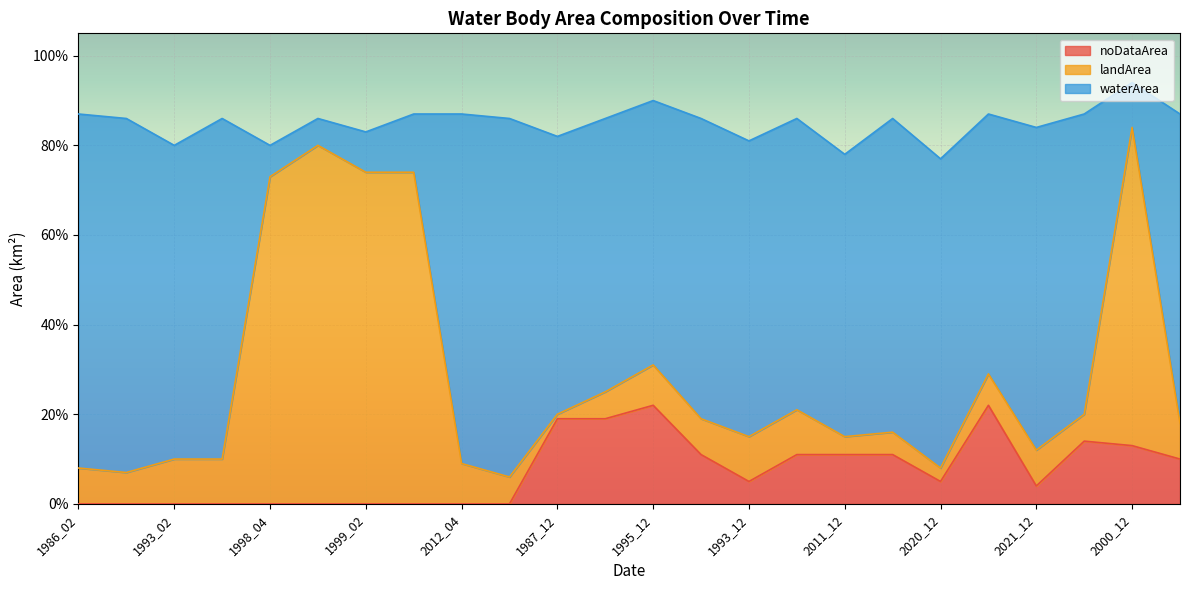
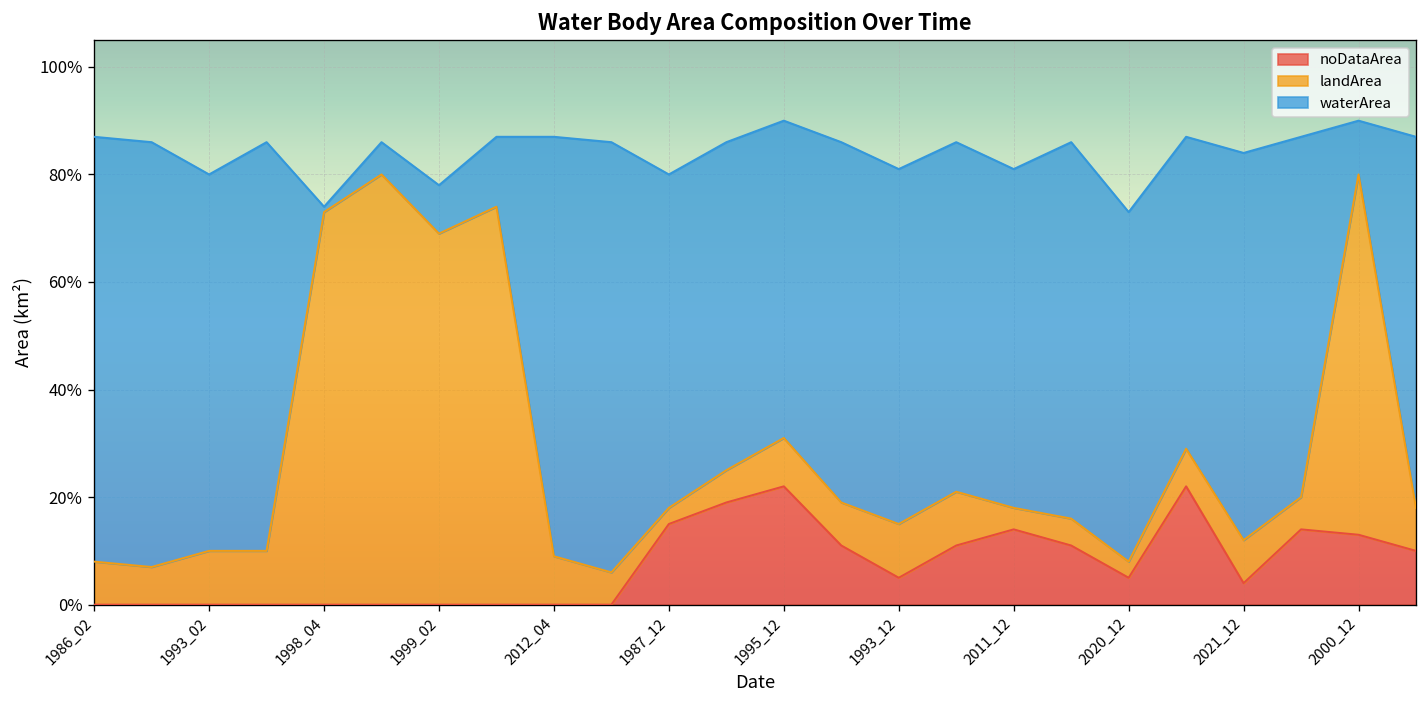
  {
    "noDataArea": {
      "1986_02": "0%",
      "1993_02": "0%",
      "1998_04": "0%",
      "1999_02": "0%",
      "2012_04": "0%",
-     "1987_12": "19%",
+     "1987_12": "15%",
      "1995_12": "22%",
      "1993_12": "5%",
-     "2011_12": "11%",
+     "2011_12": "14%",
      "2020_12": "5%",
      "2021_12": "4%",
      "2000_12": "13%"
    },
    "landArea": {
      "1986_02": "8%",
      "1993_02": "10%",
      "1998_04": "73%",
-     "1999_02": "74%",
+     "1999_02": "69%",
      "2012_04": "9%",
-     "1987_12": "1%",
+     "1987_12": "3%",
      "1995_12": "9%",
      "1993_12": "10%",
      "2011_12": "4%",
      "2020_12": "3%",
      "2021_12": "8%",
-     "2000_12": "71%"
+     "2000_12": "67%"
    },
    "waterArea": {
      "1986_02": "79%",
      "1993_02": "70%",
-     "1998_04": "7%",
+     "1998_04": "1%",
      "1999_02": "9%",
      "2012_04": "78%",
      "1987_12": "62%",
      "1995_12": "59%",
      "1993_12": "66%",
      "2011_12": "63%",
-     "2020_12": "69%",
+     "2020_12": "65%",
      "2021_12": "72%"
    }
  }
